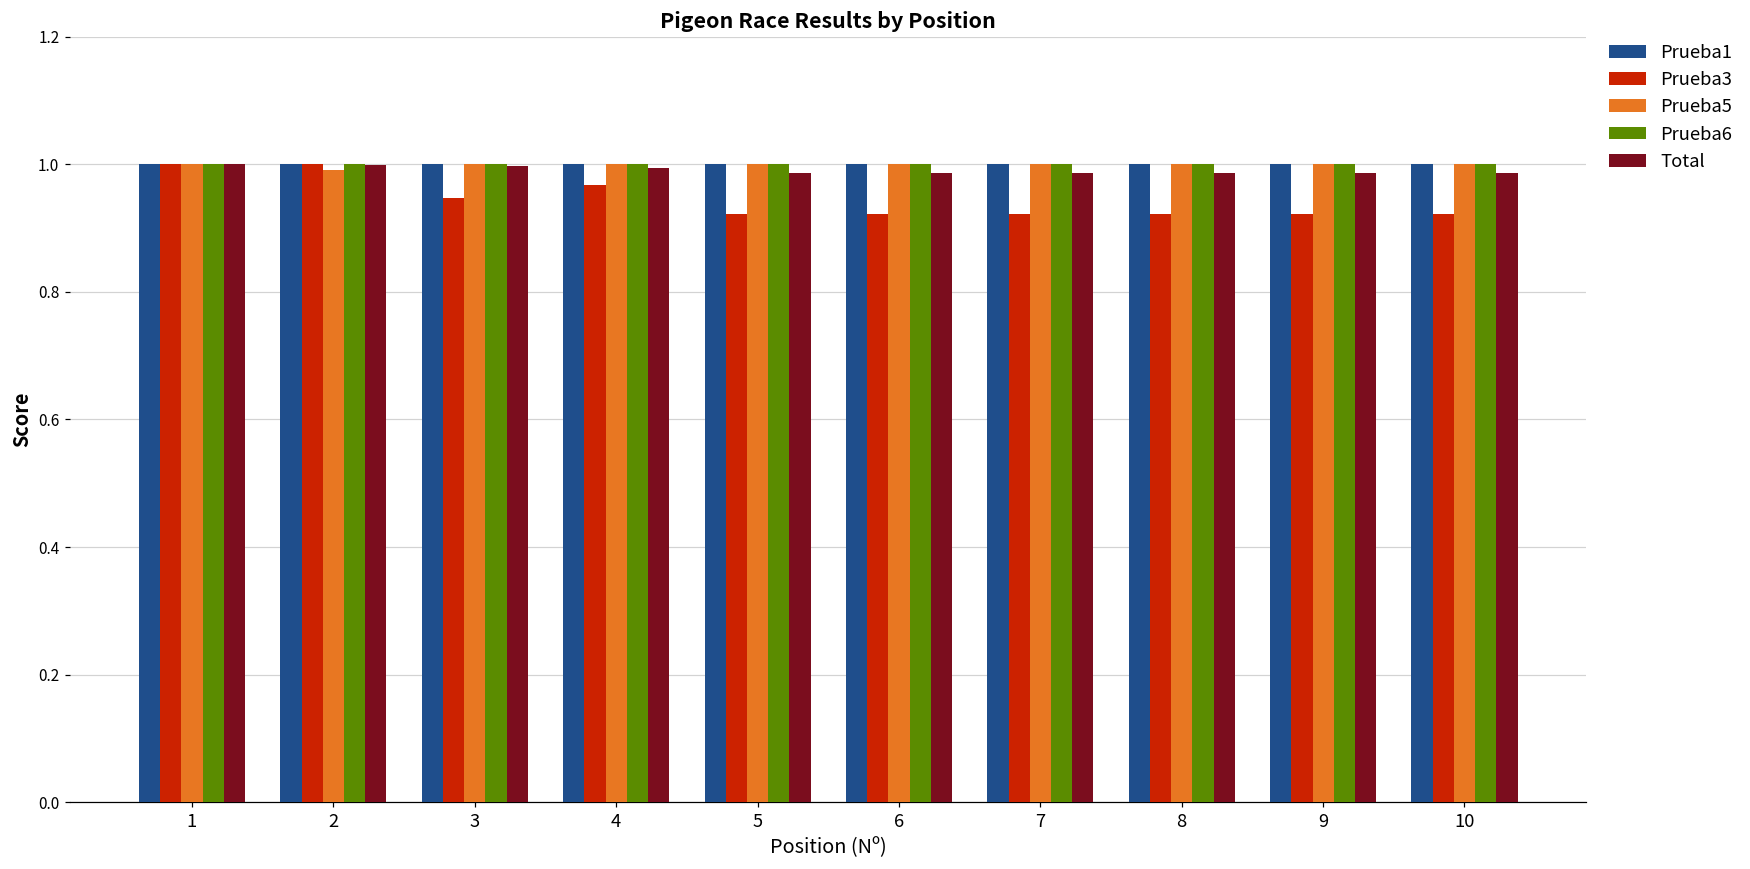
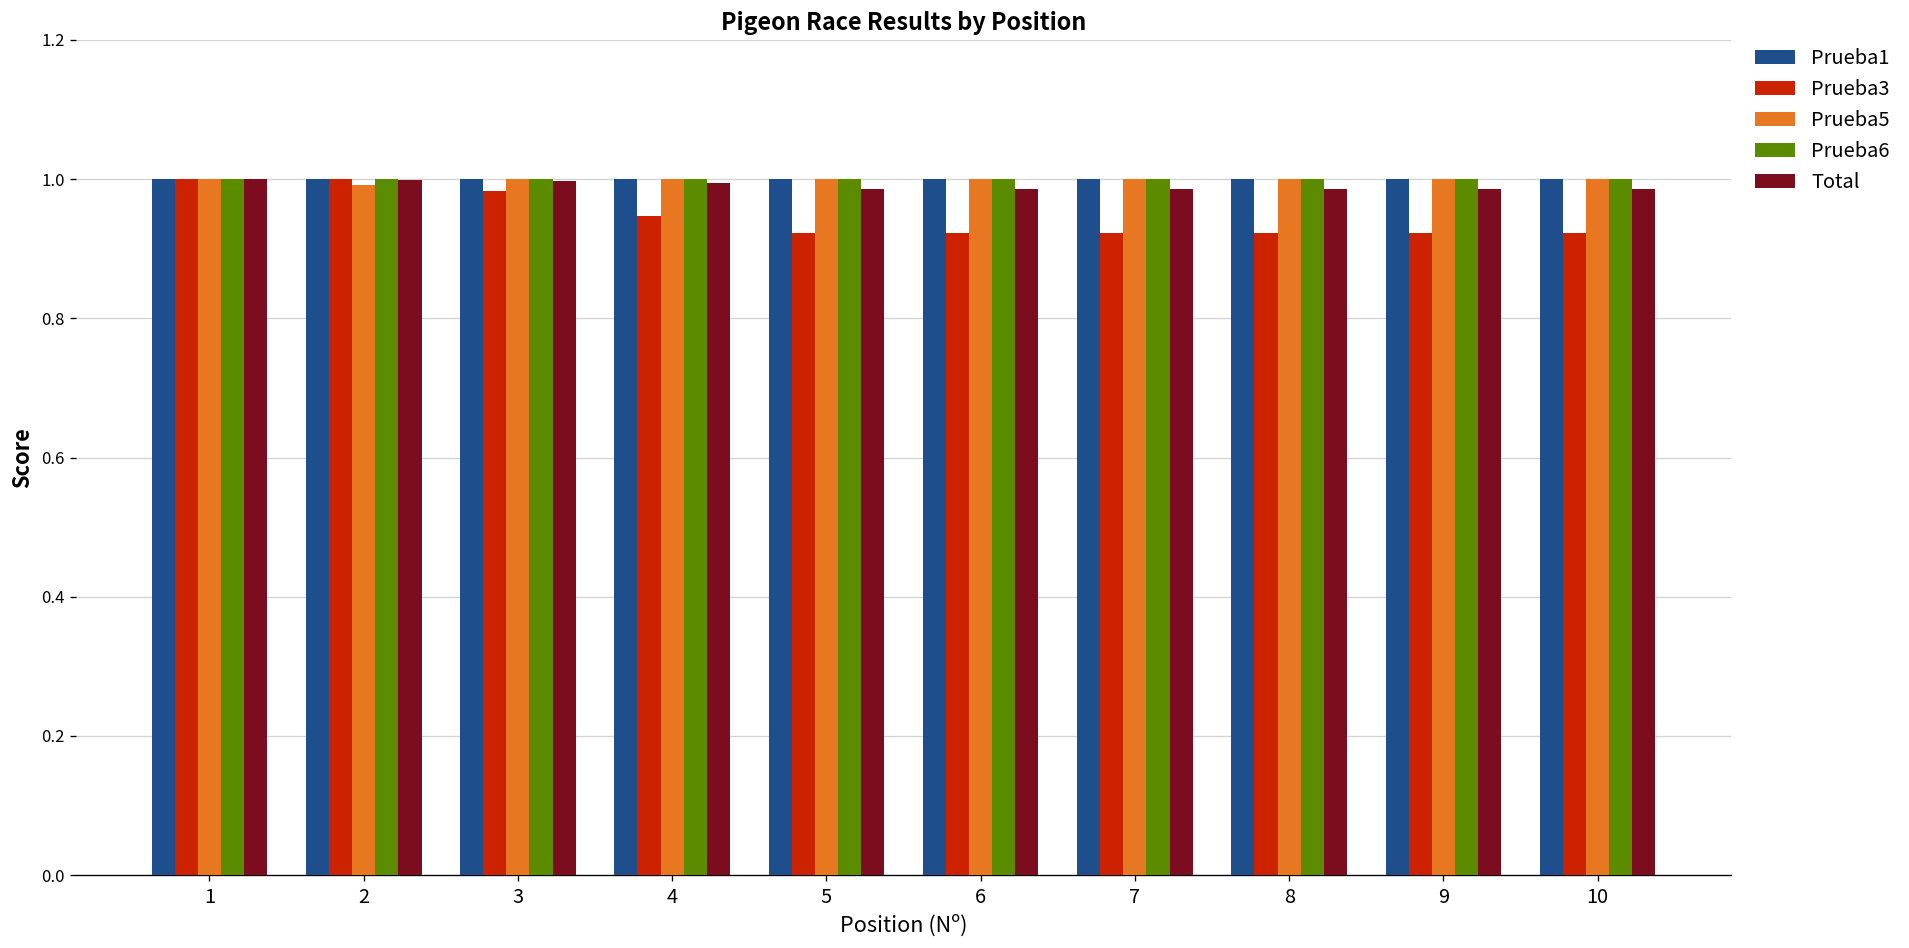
  {
    "Prueba1": {
      "1": 1.00,
      "2": 1.00,
      "3": 1.00,
      "4": 1.00,
      "5": 1.00,
      "6": 1.00,
      "7": 1.00,
      "8": 1.00,
      "9": 1.00,
      "10": 1.00
    },
    "Prueba3": {
      "1": 1.00,
      "2": 1.00,
-     "3": 0.95,
-     "4": 0.97,
+     "3": 0.98,
+     "4": 0.95,
      "5": 0.92,
      "6": 0.92,
      "7": 0.92,
      "8": 0.92,
      "9": 0.92,
      "10": 0.92
    },
    "Prueba5": {
      "1": 1.00,
      "2": 0.99,
      "3": 1.00,
      "4": 1.00,
      "5": 1.00,
      "6": 1.00,
      "7": 1.00,
      "8": 1.00,
      "9": 1.00,
      "10": 1.00
    },
    "Prueba6": {
      "1": 1.00,
      "2": 1.00,
      "3": 1.00,
      "4": 1.00,
      "5": 1.00,
      "6": 1.00,
      "7": 1.00,
      "8": 1.00,
      "9": 1.00,
      "10": 1.00
    },
    "Total": {
      "1": 1.00,
      "2": 1.00,
      "3": 1.00,
      "4": 0.99,
      "5": 0.99,
      "6": 0.99,
      "7": 0.99,
      "8": 0.99,
      "9": 0.99,
      "10": 0.99
    }
  }
